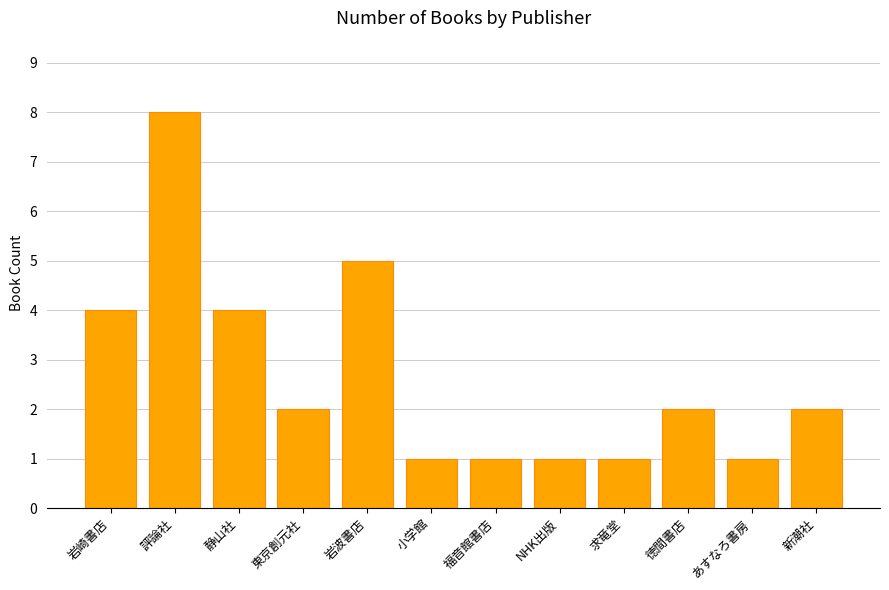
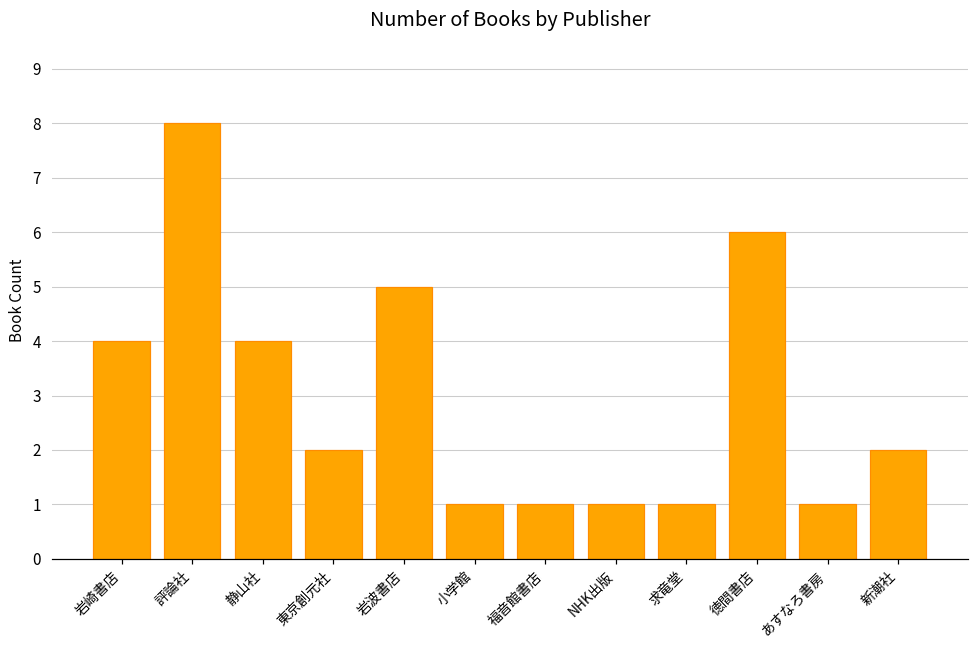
  {
    "岩崎書店": 4,
    "評論社": 8,
    "静山社": 4,
    "東京創元社": 2,
    "岩波書店": 5,
    "小学館": 1,
    "福音館書店": 1,
    "NHK出版": 1,
    "求竜堂": 1,
-   "徳間書店": 2,
+   "徳間書店": 6,
    "あすなろ書房": 1,
    "新潮社": 2
  }
